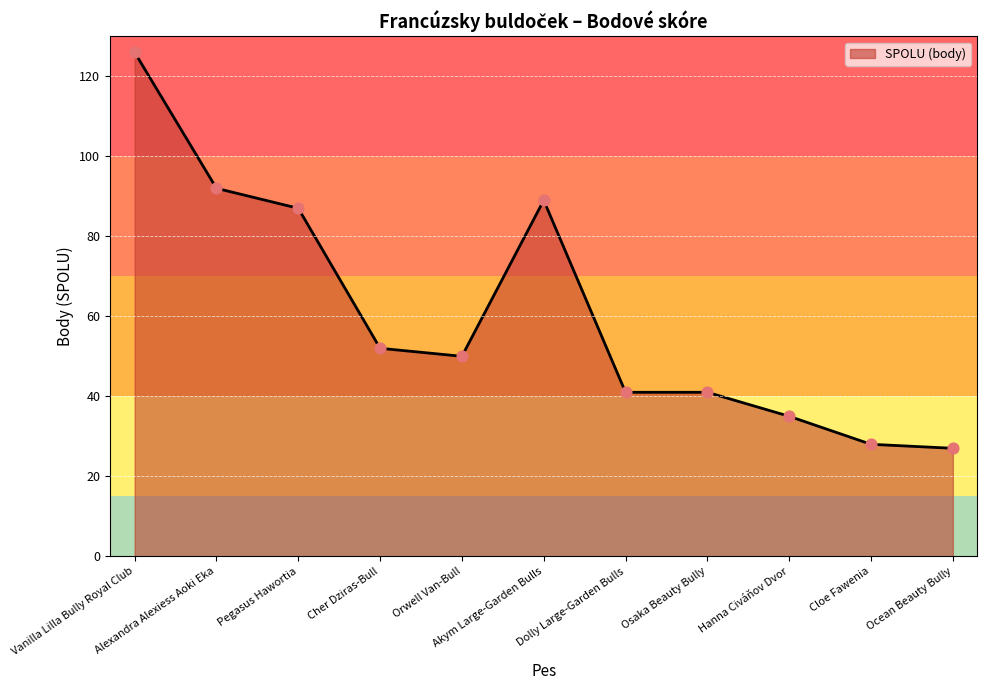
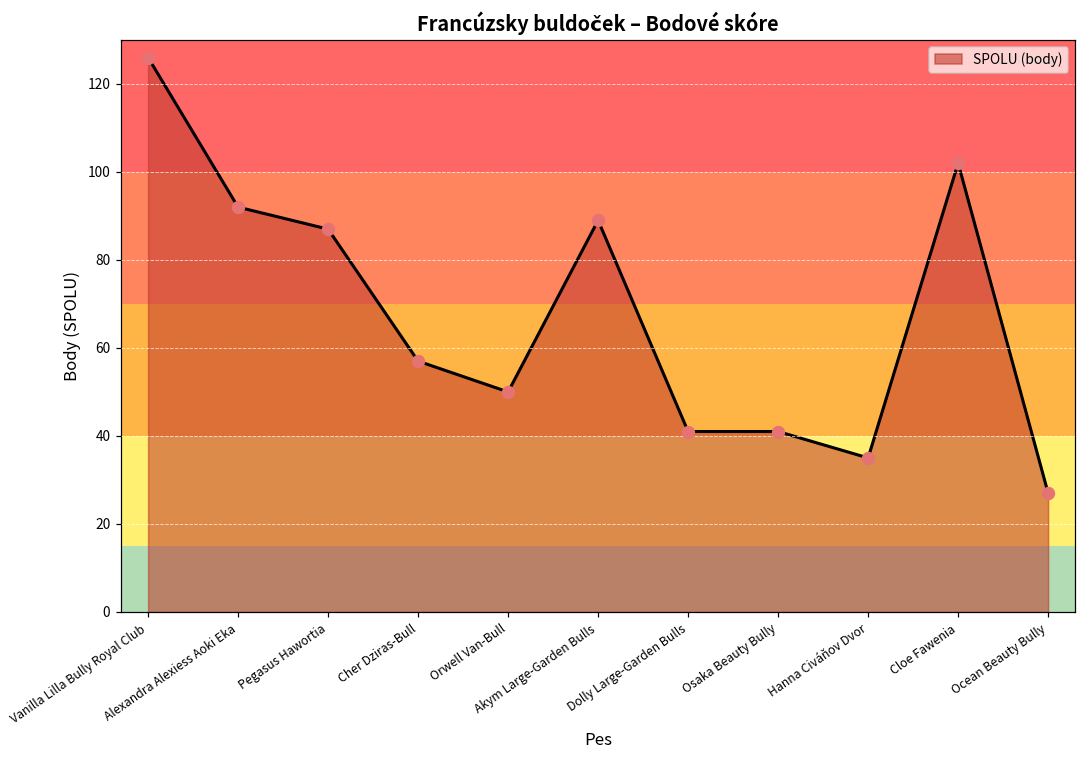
  {
    "Vanilla Lilla Bully Royal Club": 126,
    "Alexandra Alexiess Aoki Eka": 92,
    "Pegasus Hawortia": 87,
-   "Cher Dziras-Bull": 52,
+   "Cher Dziras-Bull": 57,
    "Orwell Van-Bull": 50,
    "Akym Large-Garden Bulls": 89,
    "Dolly Large-Garden Bulls": 41,
    "Osaka Beauty Bully": 41,
    "Hanna Civáňov Dvor": 35,
-   "Cloe Fawenia": 28,
+   "Cloe Fawenia": 102,
    "Ocean Beauty Bully": 27
  }
